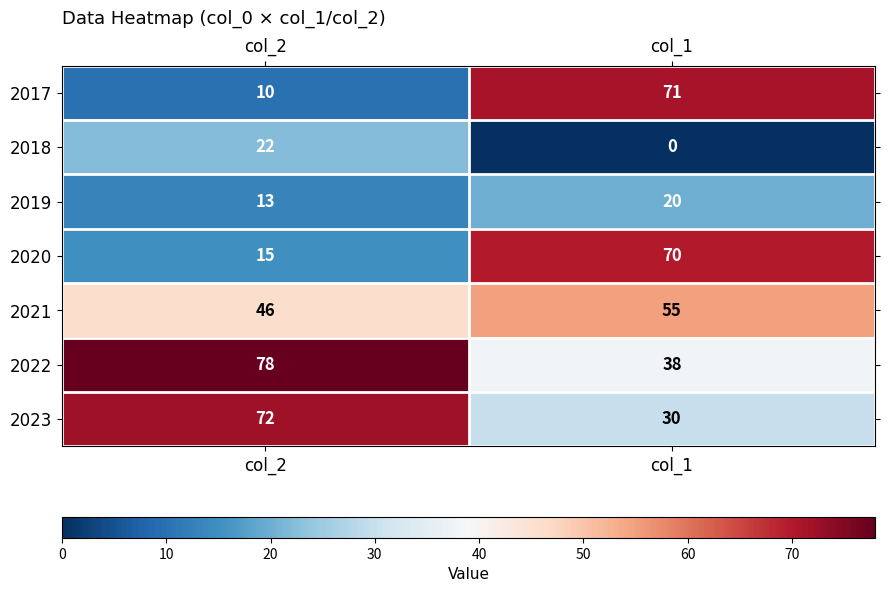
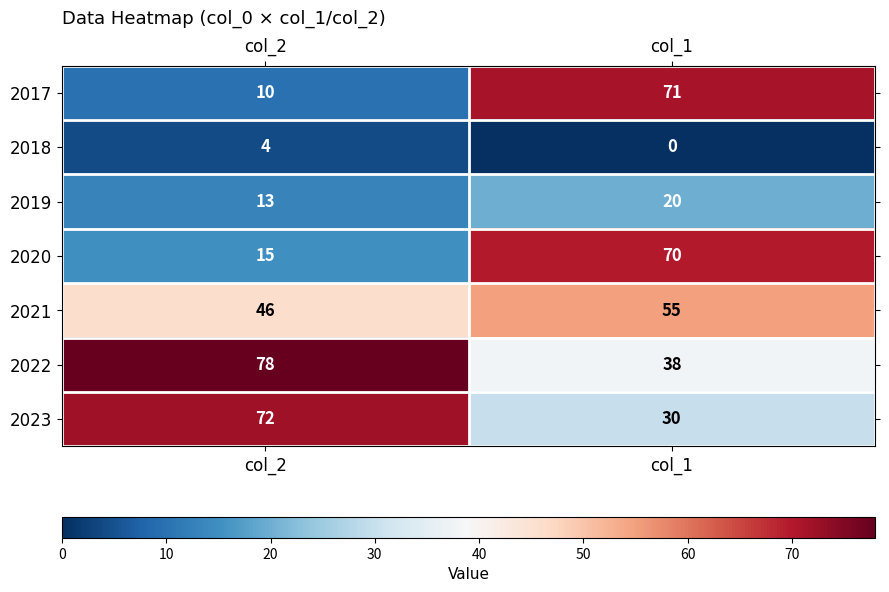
  {
    "2017": {
      "col_2": 10,
      "col_1": 71
    },
    "2018": {
-     "col_2": 22,
+     "col_2": 4,
      "col_1": 0
    },
    "2019": {
      "col_2": 13,
      "col_1": 20
    },
    "2020": {
      "col_2": 15,
      "col_1": 70
    },
    "2021": {
      "col_2": 46,
      "col_1": 55
    },
    "2022": {
      "col_2": 78,
      "col_1": 38
    },
    "2023": {
      "col_2": 72,
      "col_1": 30
    }
  }
